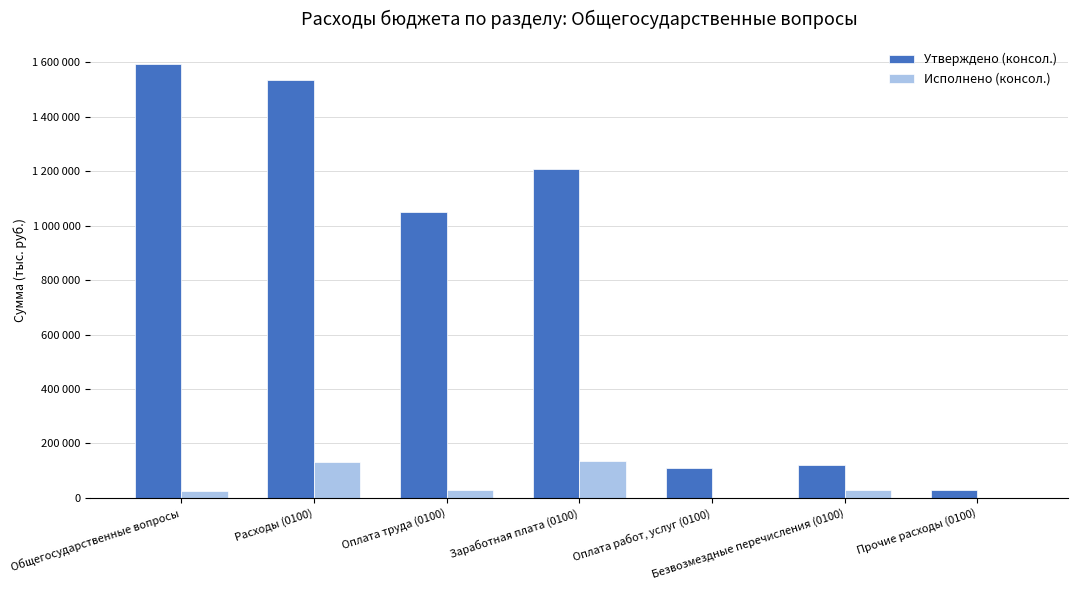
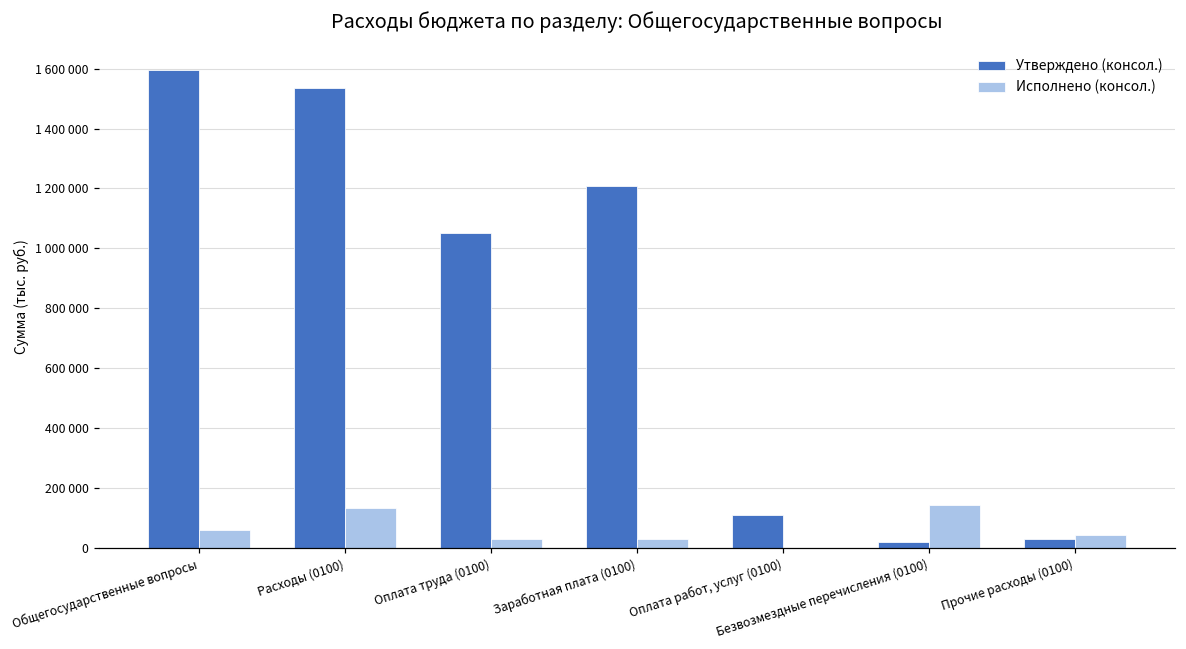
  {
    "Утверждено (консол.)": {
      "Общегосударственные вопросы": 1600000,
      "Расходы (0100)": 1540000,
      "Оплата труда (0100)": 1050000,
      "Заработная плата (0100)": 1210000,
      "Оплата работ, услуг (0100)": 110000,
-     "Безвозмездные перечисления (0100)": 120000,
+     "Безвозмездные перечисления (0100)": 20000,
      "Прочие расходы (0100)": 30000
    },
    "Исполнено (консол.)": {
-     "Общегосударственные вопросы": 20000,
+     "Общегосударственные вопросы": 60000,
      "Расходы (0100)": 130000,
      "Оплата труда (0100)": 30000,
-     "Заработная плата (0100)": 140000,
+     "Заработная плата (0100)": 30000,
      "Оплата работ, услуг (0100)": 0,
-     "Безвозмездные перечисления (0100)": 30000,
-     "Прочие расходы (0100)": 0
+     "Безвозмездные перечисления (0100)": 140000,
+     "Прочие расходы (0100)": 40000
    }
  }
